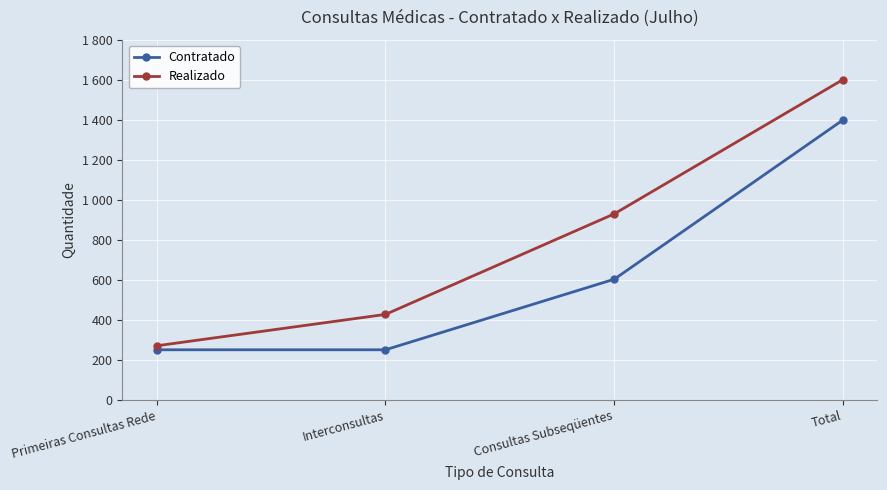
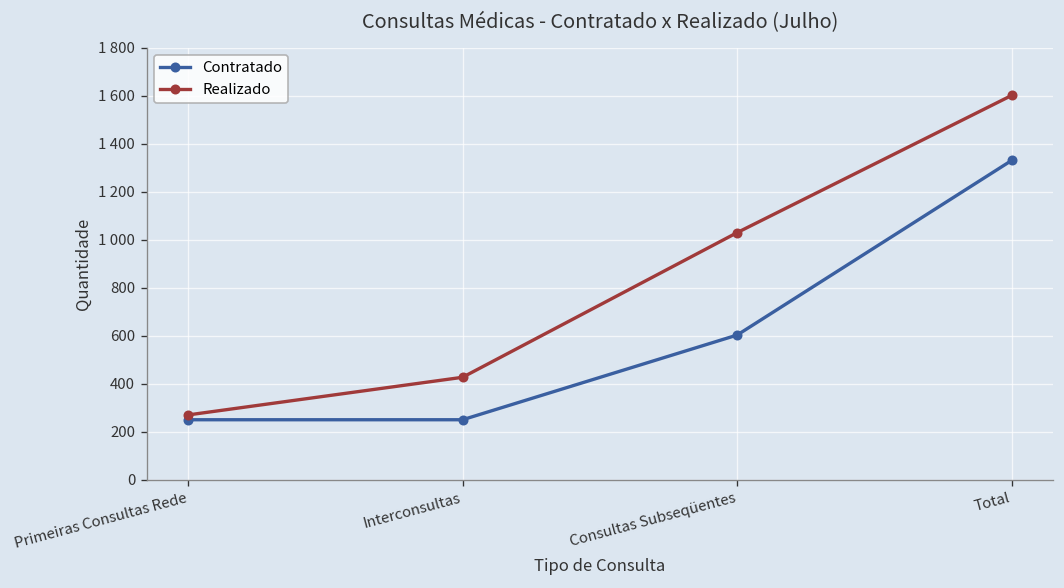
  {
    "Contratado": {
      "Primeiras Consultas Rede": 250,
      "Interconsultas": 250,
      "Consultas Subseqüentes": 600,
-     "Total": 1400
+     "Total": 1330
    },
    "Realizado": {
      "Primeiras Consultas Rede": 270,
      "Interconsultas": 430,
-     "Consultas Subseqüentes": 930,
+     "Consultas Subseqüentes": 1030,
      "Total": 1600
    }
  }
